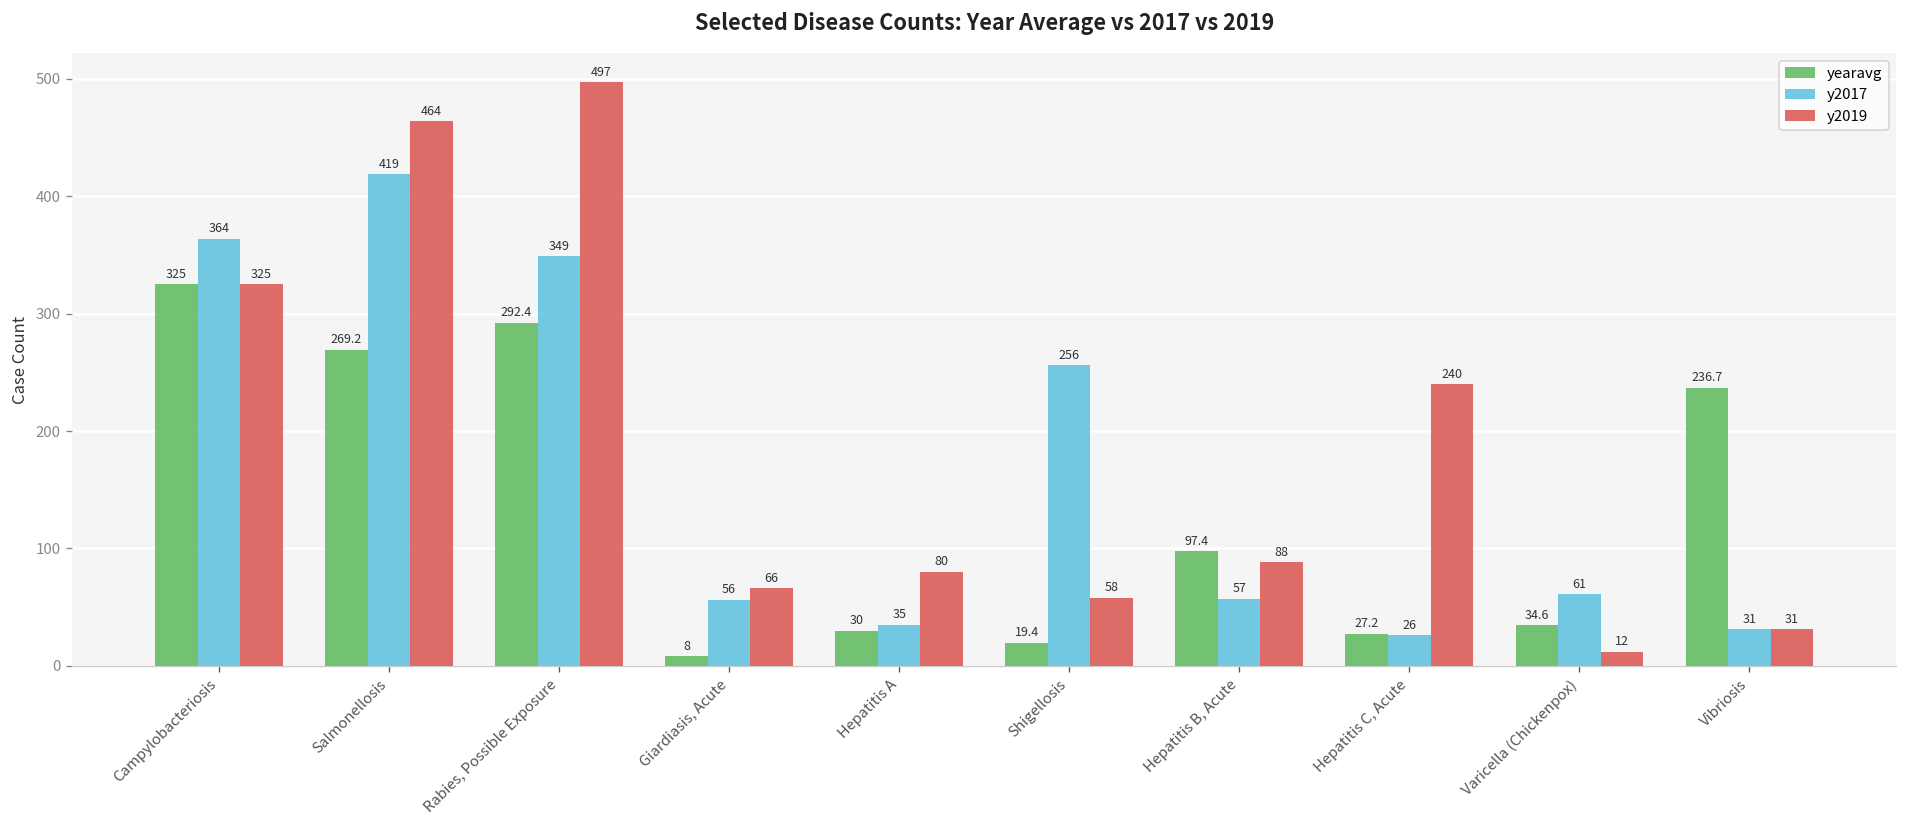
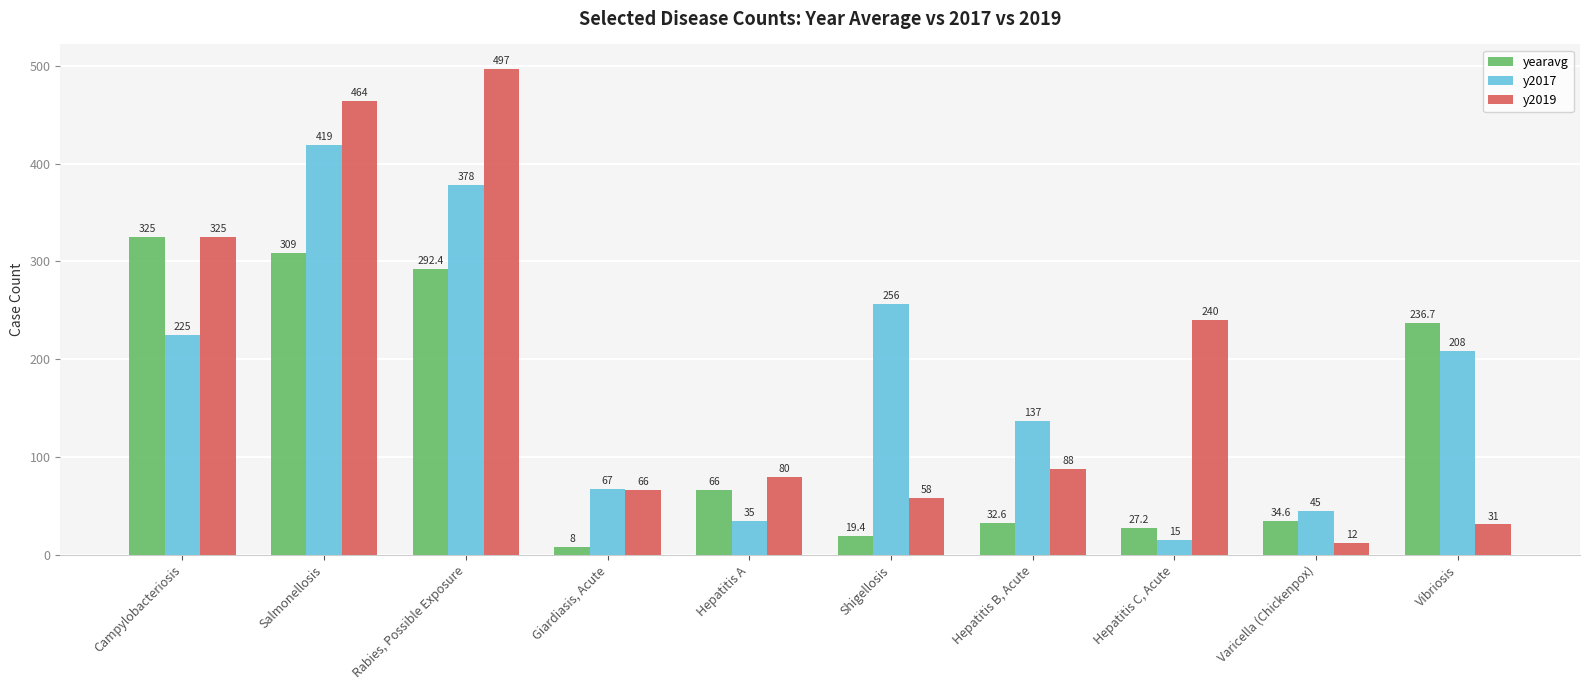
  {
    "yearavg": {
      "Campylobacteriosis": 325,
-     "Salmonellosis": 269.2,
+     "Salmonellosis": 309,
      "Rabies, Possible Exposure": 292.4,
      "Giardiasis, Acute": 8,
-     "Hepatitis A": 30,
+     "Hepatitis A": 66,
      "Shigellosis": 19.4,
-     "Hepatitis B, Acute": 97.4,
+     "Hepatitis B, Acute": 32.6,
      "Hepatitis C, Acute": 27.2,
      "Varicella (Chickenpox)": 34.6,
      "Vibriosis": 236.7
    },
    "y2017": {
-     "Campylobacteriosis": 364,
+     "Campylobacteriosis": 225,
      "Salmonellosis": 419,
-     "Rabies, Possible Exposure": 349,
-     "Giardiasis, Acute": 56,
+     "Rabies, Possible Exposure": 378,
+     "Giardiasis, Acute": 67,
      "Hepatitis A": 35,
      "Shigellosis": 256,
-     "Hepatitis B, Acute": 57,
-     "Hepatitis C, Acute": 26,
-     "Varicella (Chickenpox)": 61,
-     "Vibriosis": 31
+     "Hepatitis B, Acute": 137,
+     "Hepatitis C, Acute": 15,
+     "Varicella (Chickenpox)": 45,
+     "Vibriosis": 208
    },
    "y2019": {
      "Campylobacteriosis": 325,
      "Salmonellosis": 464,
      "Rabies, Possible Exposure": 497,
      "Giardiasis, Acute": 66,
      "Hepatitis A": 80,
      "Shigellosis": 58,
      "Hepatitis B, Acute": 88,
      "Hepatitis C, Acute": 240,
      "Varicella (Chickenpox)": 12,
      "Vibriosis": 31
    }
  }
